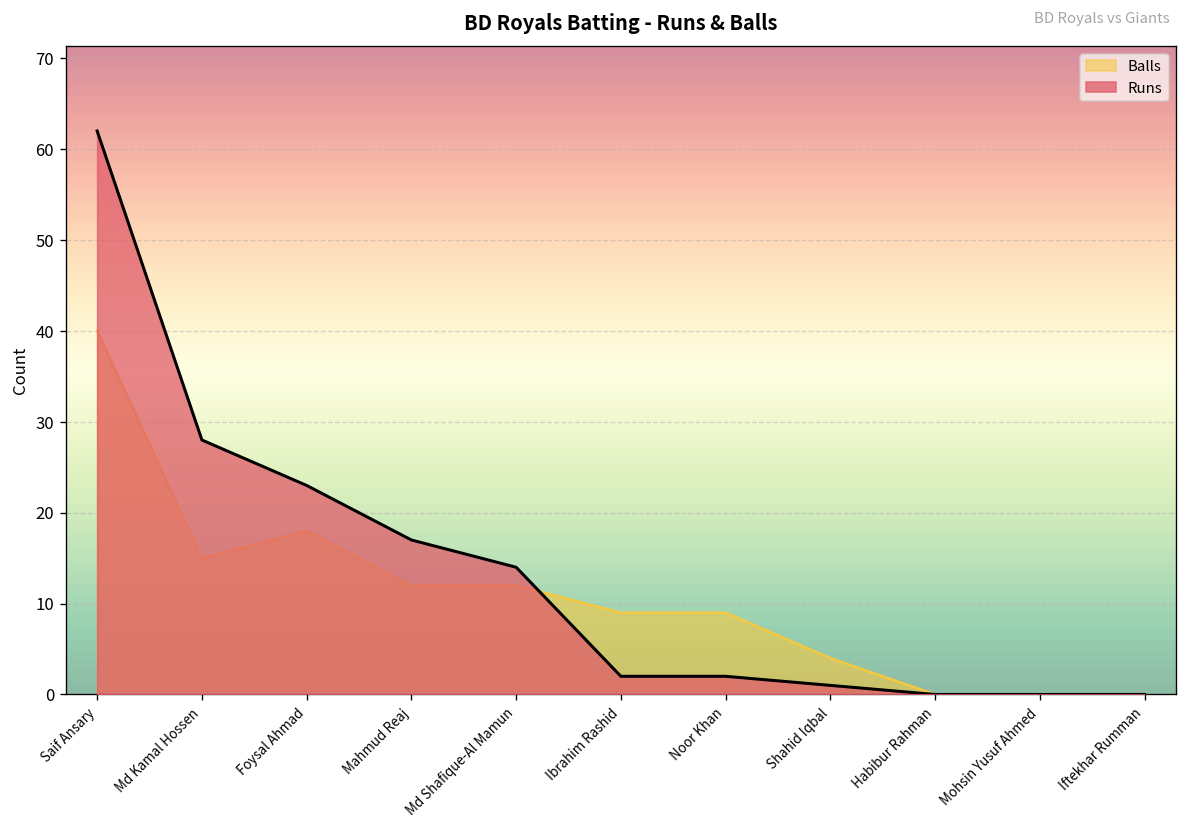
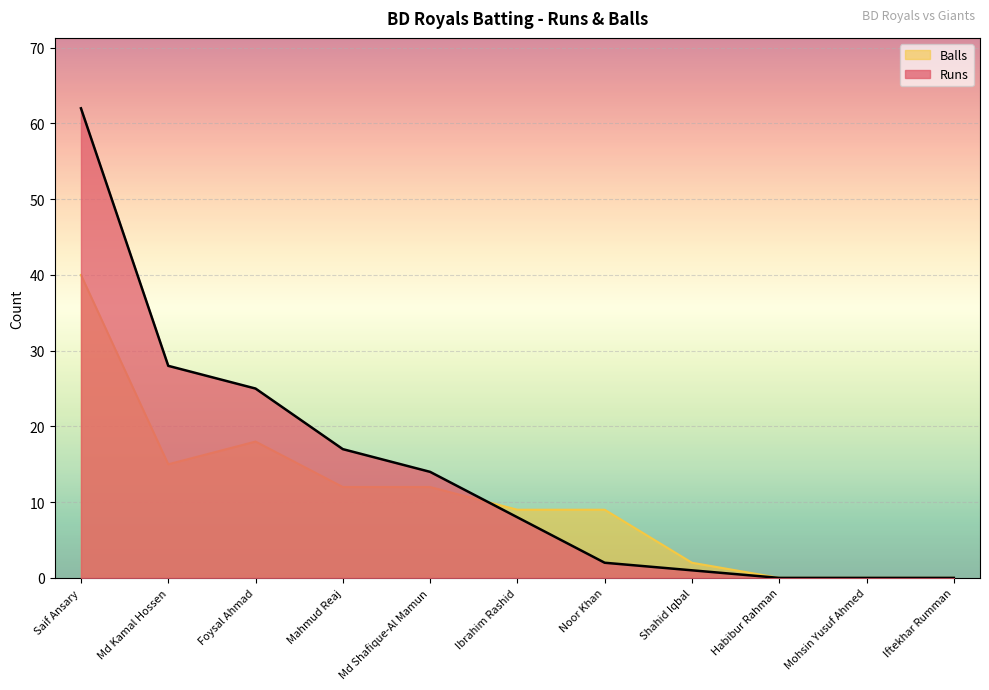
  {
    "Balls": {
      "Saif Ansary": 40,
      "Md Kamal Hossen": 15,
      "Foysal Ahmad": 18,
      "Mahmud Reaj": 12,
      "Md Shafique-Al Mamun": 12,
      "Ibrahim Rashid": 9,
      "Noor Khan": 9,
-     "Shahid Iqbal": 4
+     "Shahid Iqbal": 2
    },
    "Runs": {
      "Saif Ansary": 62,
      "Md Kamal Hossen": 28,
-     "Foysal Ahmad": 23,
+     "Foysal Ahmad": 25,
      "Mahmud Reaj": 17,
      "Md Shafique-Al Mamun": 14,
-     "Ibrahim Rashid": 2,
+     "Ibrahim Rashid": 8,
      "Noor Khan": 2,
      "Shahid Iqbal": 1
    }
  }
